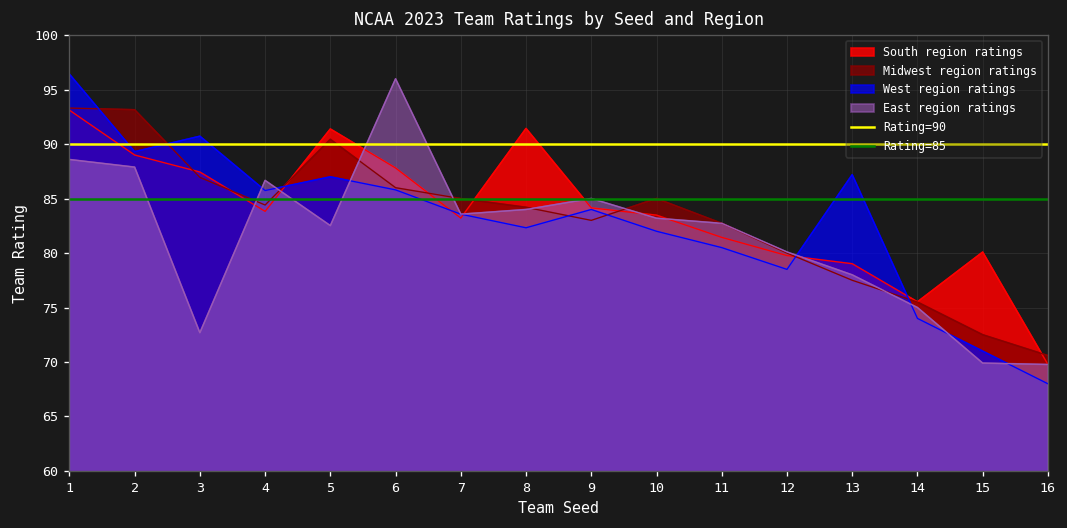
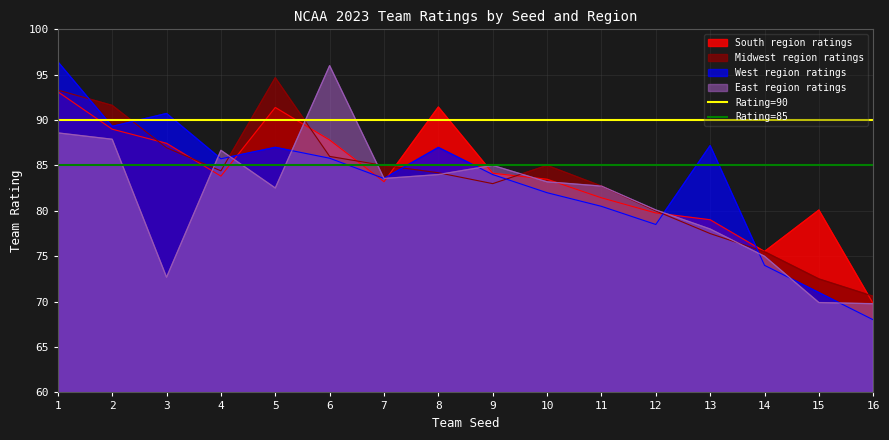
  {
    "South region ratings": {
      "2": 89,
      "3": 87,
      "4": 84,
      "5": 91,
      "6": 88,
      "7": 83,
      "8": 91,
      "11": 81,
      "13": 79,
      "15": 80
    },
    "Midwest region ratings": {
-     "2": 93,
+     "2": 92,
      "3": 87,
      "4": 84,
-     "5": 90,
+     "5": 95,
      "7": 85,
      "9": 83,
      "10": 85,
      "13": 78,
      "15": 73,
      "16": 71
    },
    "West region ratings": {
      "1": 96,
      "2": 89,
      "3": 91,
      "4": 86,
      "5": 87,
-     "8": 82,
+     "8": 87,
      "10": 82,
      "11": 81,
      "12": 79,
      "13": 87,
      "14": 74,
      "15": 71,
      "16": 68
    },
    "East region ratings": {
      "1": 89,
      "2": 88,
      "3": 73,
      "4": 87,
      "5": 83,
      "6": 96,
      "9": 85,
      "13": 78,
      "14": 75,
      "15": 70
    }
  }
